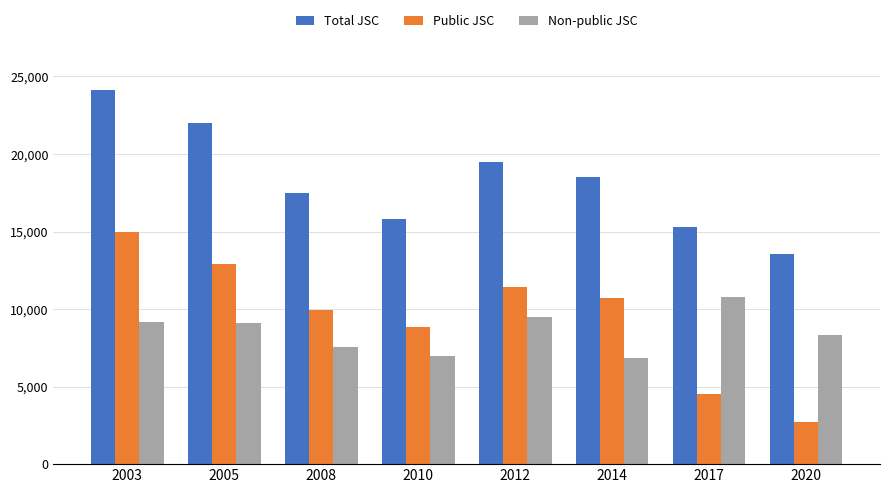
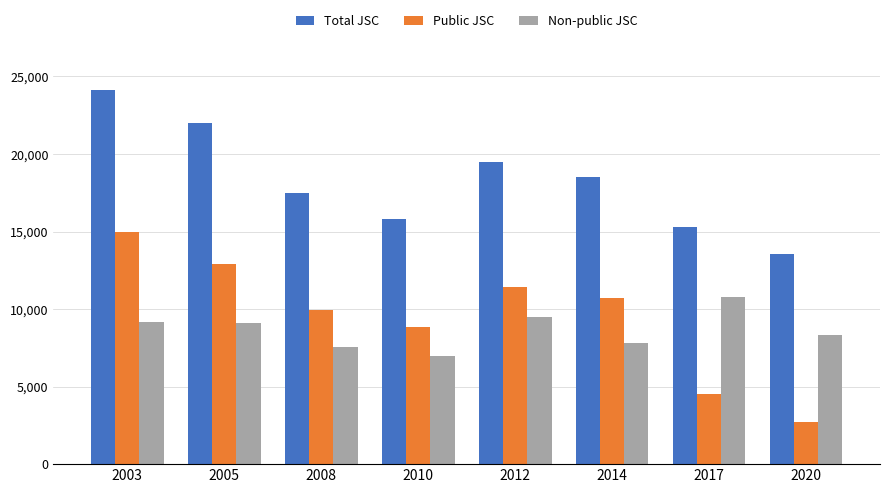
  {
    "Total JSC": {
      "2003": "24,100",
      "2005": "22,000",
      "2008": "17,500",
      "2010": "15,800",
      "2012": "19,500",
      "2014": "18,500",
      "2017": "15,300",
      "2020": "13,600"
    },
    "Public JSC": {
      "2003": "15,000",
      "2005": "12,900",
      "2008": "10,000",
      "2010": "8,800",
      "2012": "11,400",
      "2014": "10,700",
      "2017": "4,500",
      "2020": "2,700"
    },
    "Non-public JSC": {
      "2003": "9,200",
      "2005": "9,100",
      "2008": "7,600",
      "2010": "6,900",
      "2012": "9,500",
-     "2014": "6,800",
+     "2014": "7,800",
      "2017": "10,800",
      "2020": "8,300"
    }
  }
